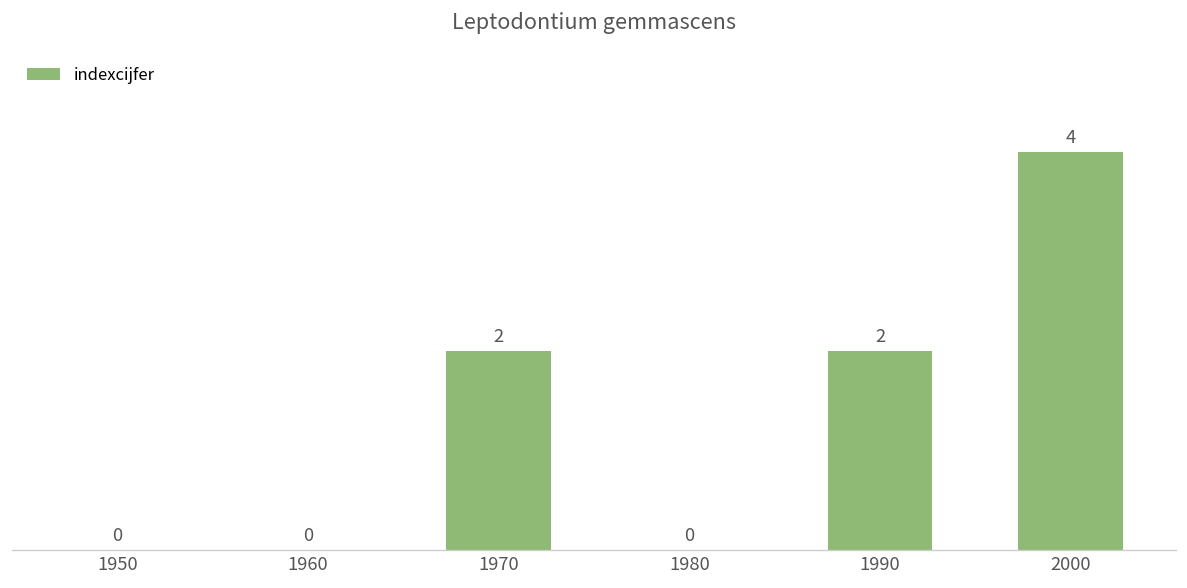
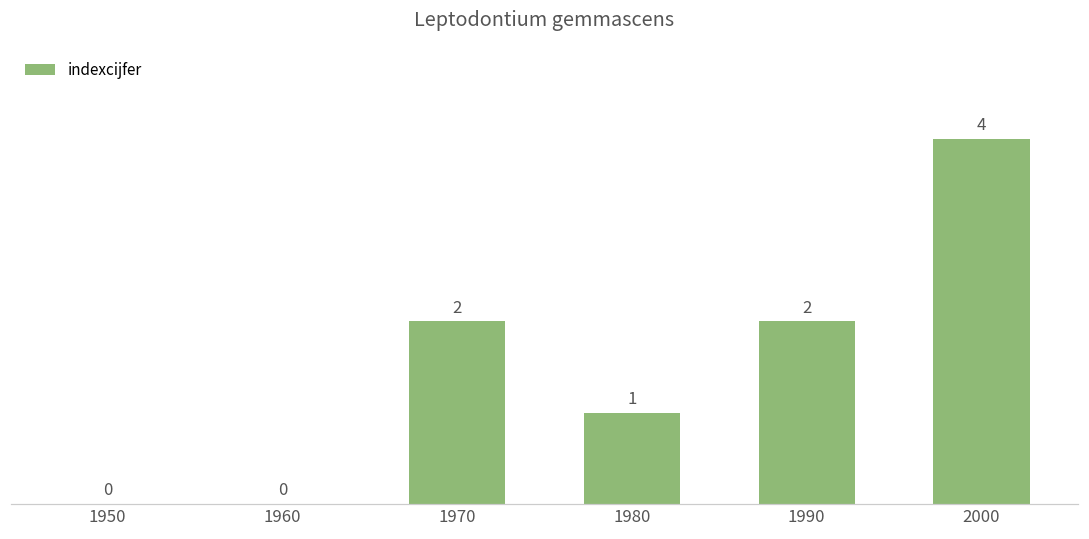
  {
    "1950": 0,
    "1960": 0,
    "1970": 2,
-   "1980": 0,
+   "1980": 1,
    "1990": 2,
    "2000": 4
  }
